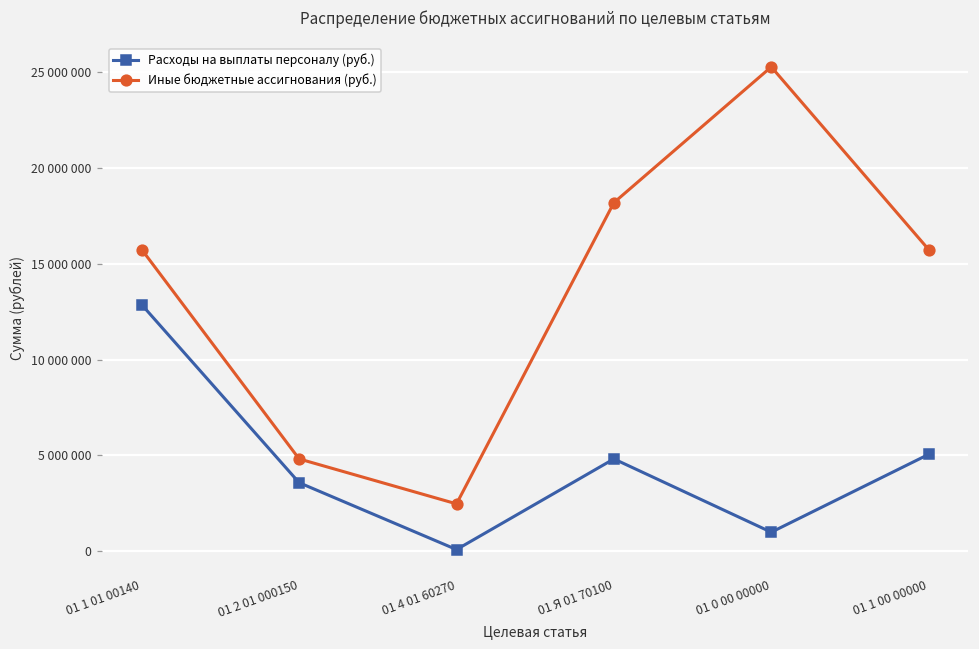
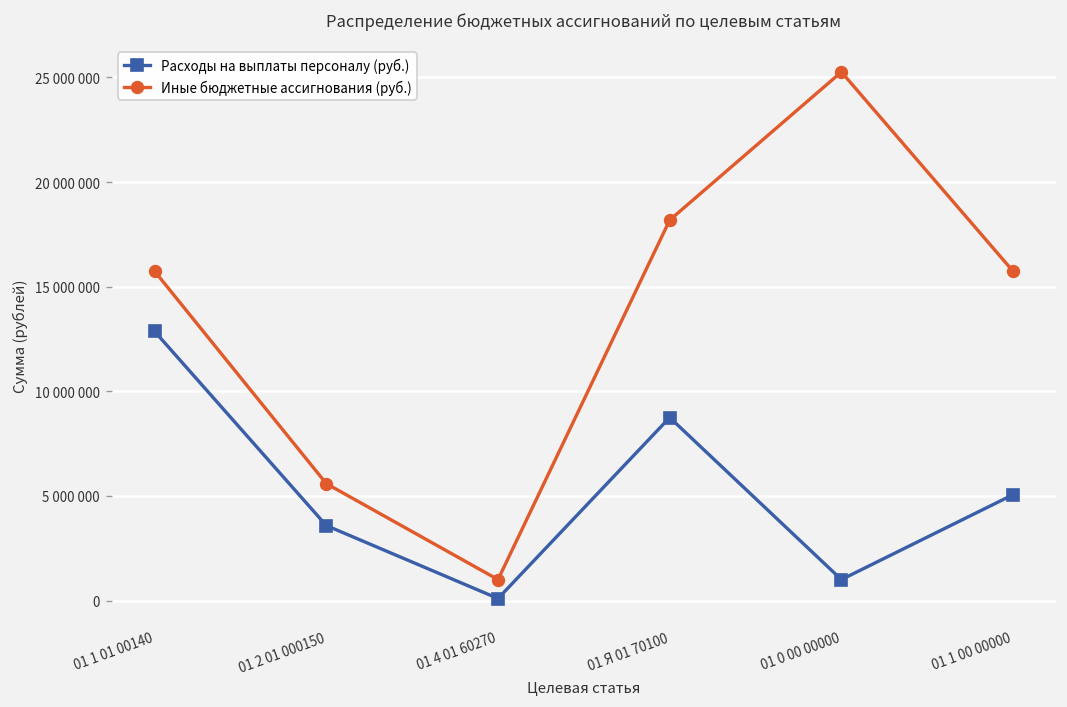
  {
    "Расходы на выплаты персоналу (руб.)": {
      "01 1 01 00140": 12900000,
      "01 2 01 000150": 3600000,
      "01 4 01 60270": 100000,
-     "01 Я 01 70100": 4800000,
+     "01 Я 01 70100": 8700000,
      "01 0 00 00000": 1000000,
      "01 1 00 00000": 5100000
    },
    "Иные бюджетные ассигнования (руб.)": {
      "01 1 01 00140": 15700000,
-     "01 2 01 000150": 4800000,
-     "01 4 01 60270": 2500000,
+     "01 2 01 000150": 5600000,
+     "01 4 01 60270": 1000000,
      "01 Я 01 70100": 18200000,
      "01 0 00 00000": 25300000,
      "01 1 00 00000": 15700000
    }
  }
